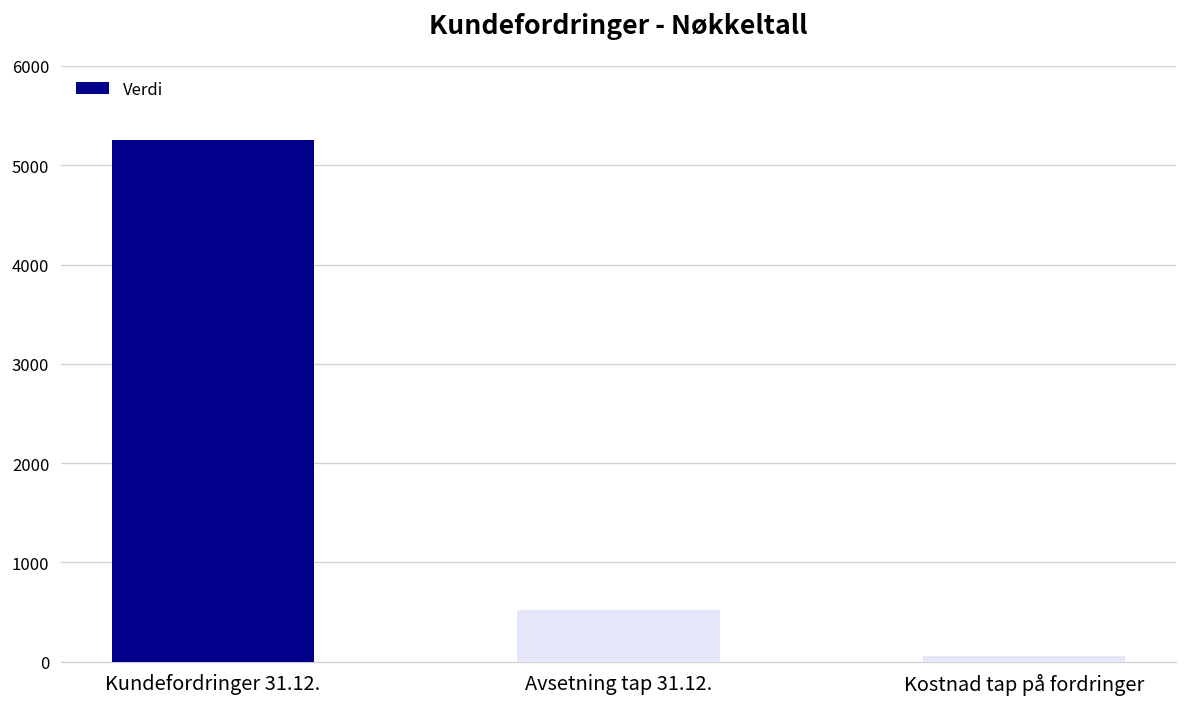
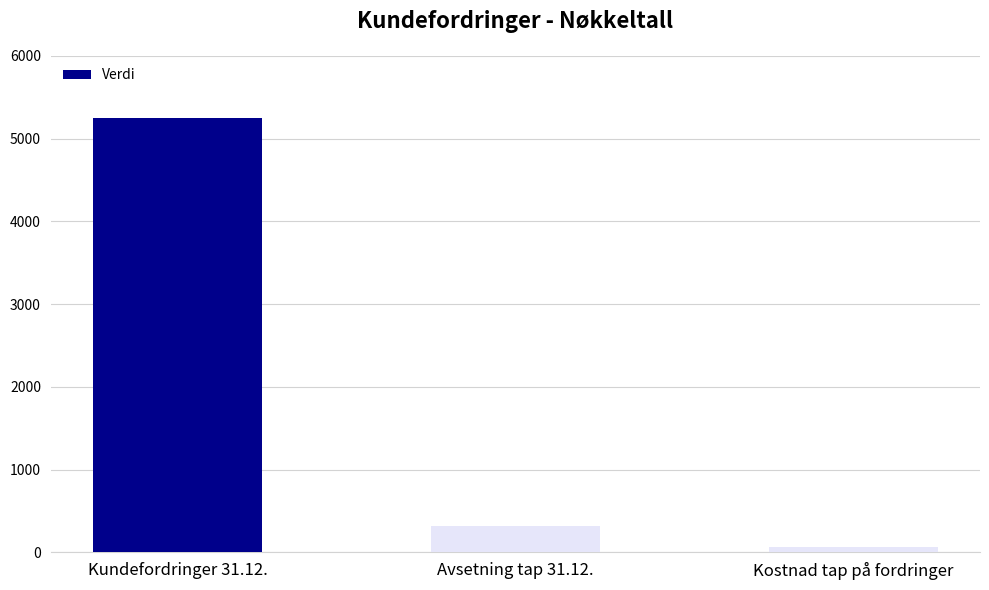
  {
    "Kundefordringer 31.12.": 5300,
-   "Avsetning tap 31.12.": 500,
+   "Avsetning tap 31.12.": 300,
    "Kostnad tap på fordringer": 100
  }
